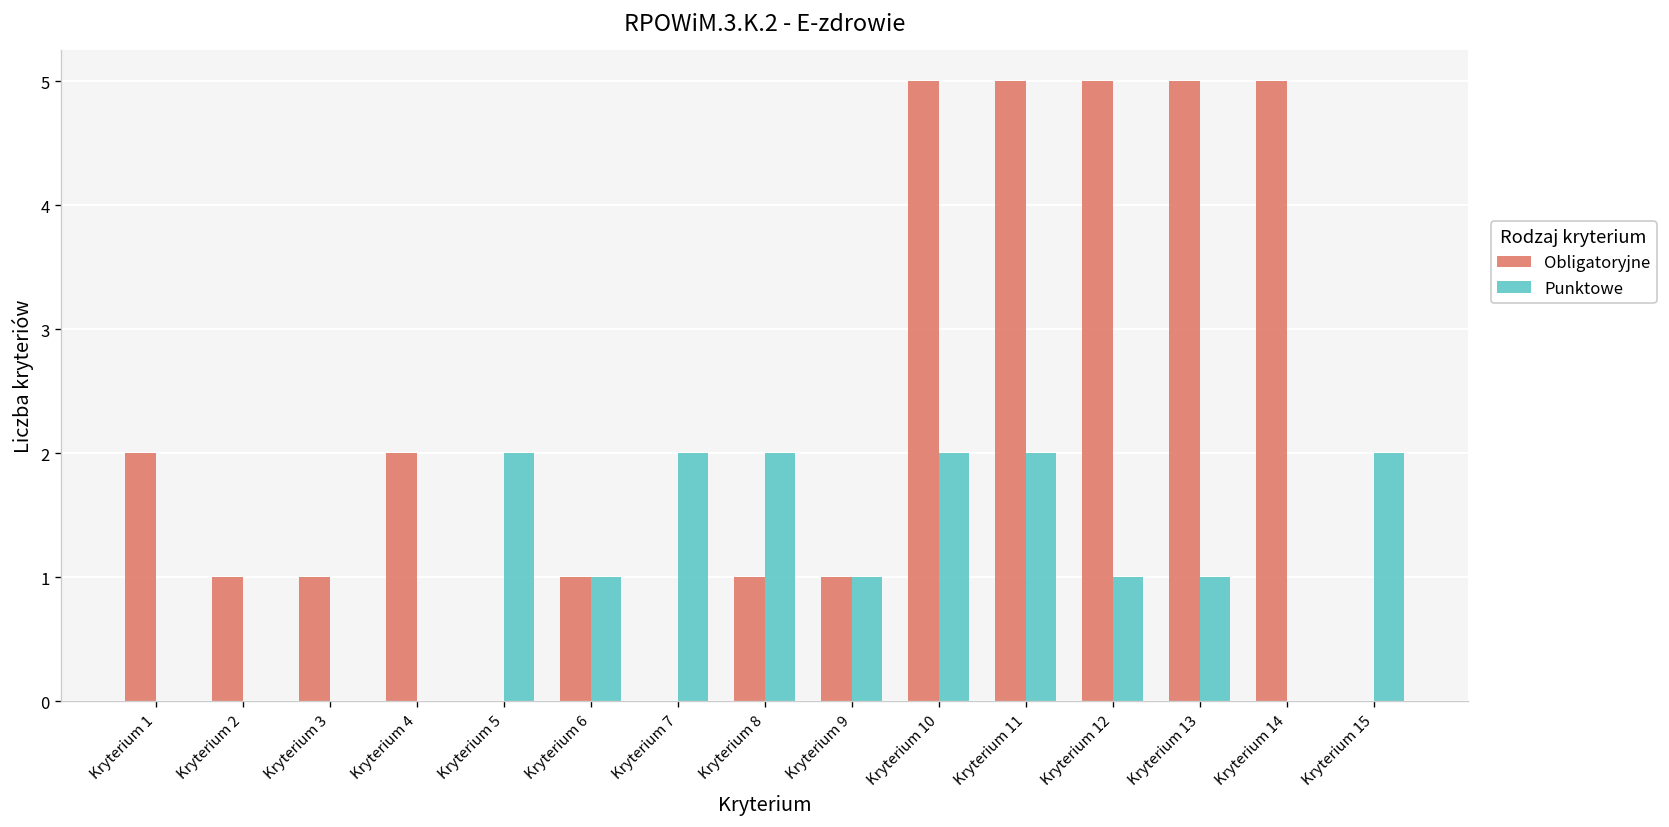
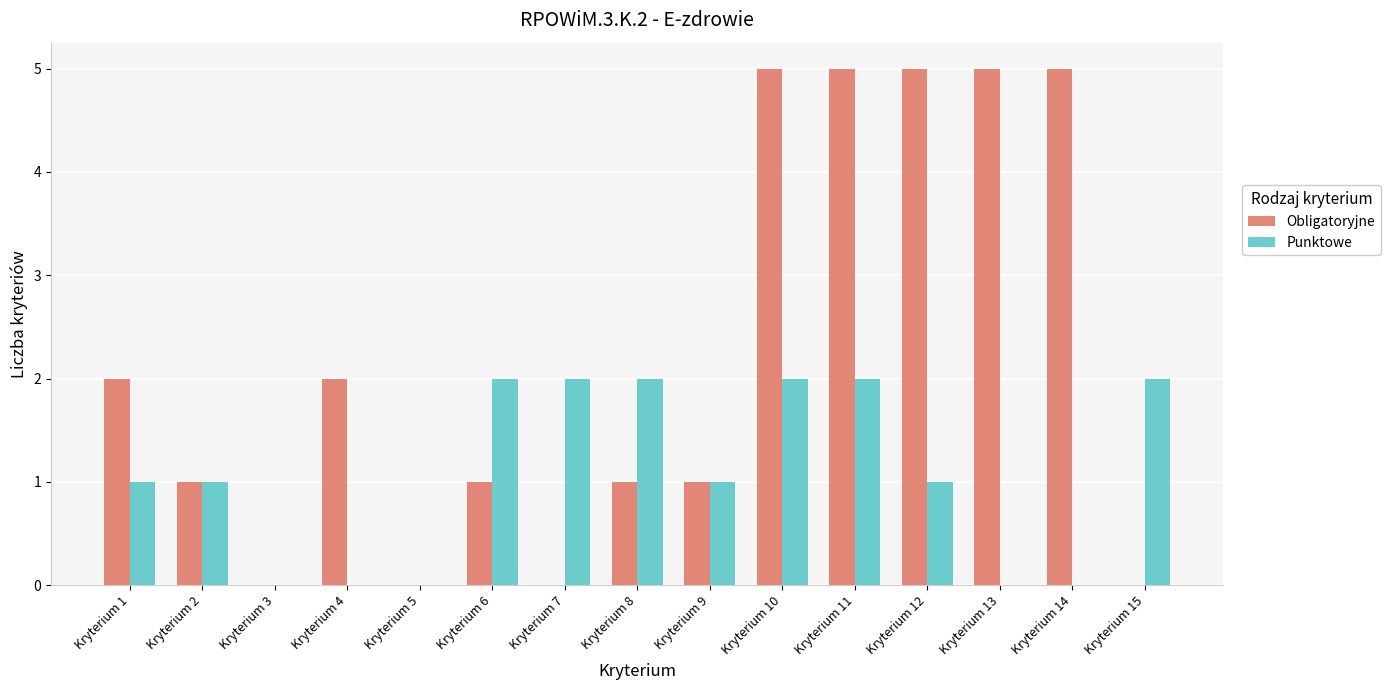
  {
    "Obligatoryjne": {
      "Kryterium 1": 2,
      "Kryterium 2": 1,
-     "Kryterium 3": 1,
+     "Kryterium 3": 0,
      "Kryterium 4": 2,
      "Kryterium 5": 0,
      "Kryterium 6": 1,
      "Kryterium 7": 0,
      "Kryterium 8": 1,
      "Kryterium 9": 1,
      "Kryterium 10": 5,
      "Kryterium 11": 5,
      "Kryterium 12": 5,
      "Kryterium 13": 5,
      "Kryterium 14": 5,
      "Kryterium 15": 0
    },
    "Punktowe": {
-     "Kryterium 1": 0,
-     "Kryterium 2": 0,
+     "Kryterium 1": 1,
+     "Kryterium 2": 1,
      "Kryterium 3": 0,
      "Kryterium 4": 0,
-     "Kryterium 5": 2,
-     "Kryterium 6": 1,
+     "Kryterium 5": 0,
+     "Kryterium 6": 2,
      "Kryterium 7": 2,
      "Kryterium 8": 2,
      "Kryterium 9": 1,
      "Kryterium 10": 2,
      "Kryterium 11": 2,
      "Kryterium 12": 1,
-     "Kryterium 13": 1,
+     "Kryterium 13": 0,
      "Kryterium 14": 0,
      "Kryterium 15": 2
    }
  }
